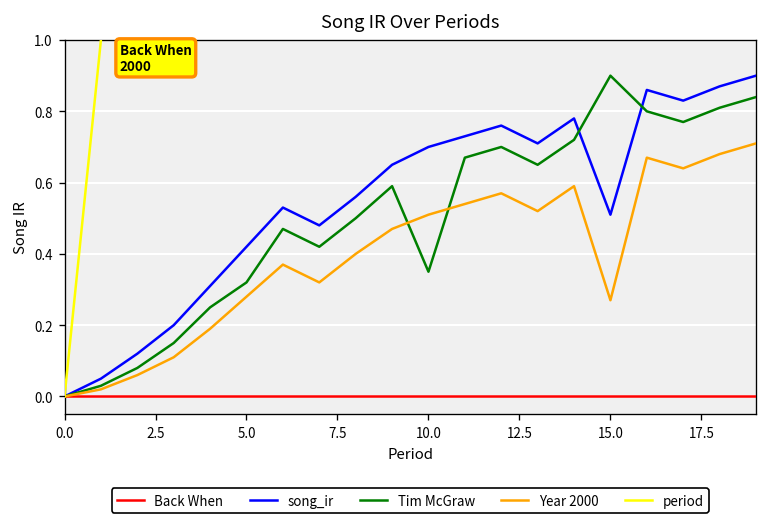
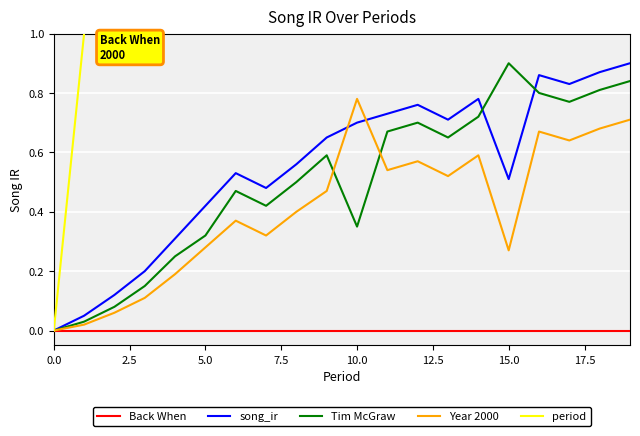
  {
    "Back When": {
      "5.0": 0.00,
      "10.0": 0.00,
      "15.0": 0.00
    },
    "song_ir": {
      "5.0": 0.42,
      "10.0": 0.70,
      "15.0": 0.51
    },
    "Tim McGraw": {
      "5.0": 0.32,
      "10.0": 0.35,
      "15.0": 0.90
    },
    "Year 2000": {
      "5.0": 0.28,
-     "10.0": 0.51,
+     "10.0": 0.78,
      "15.0": 0.27
    }
  }
